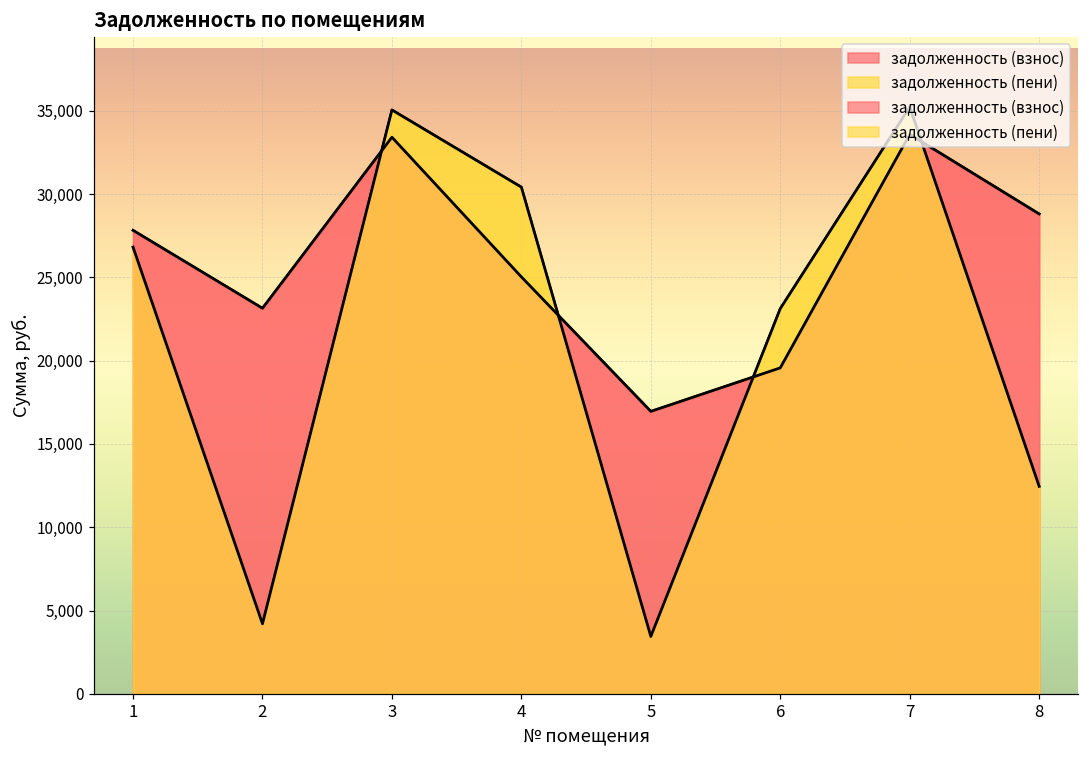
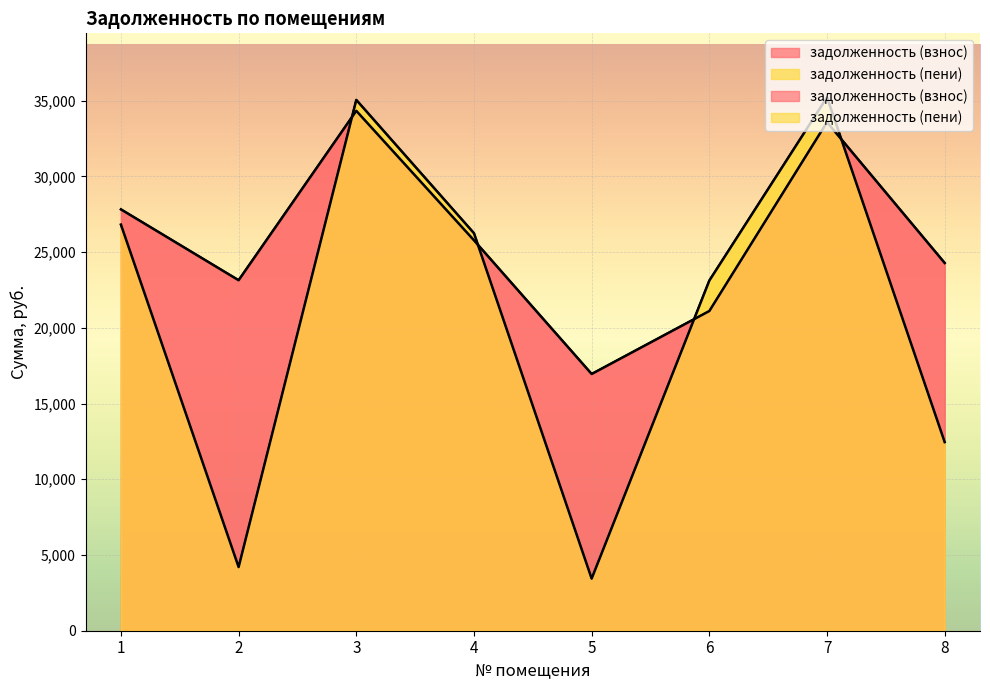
  {
    "задолженность (взнос)": {
      "1": "27,800",
      "2": "23,100",
-     "3": "33,400",
-     "4": "25,000",
+     "3": "34,300",
+     "4": "25,800",
      "5": "17,000",
-     "6": "19,600",
-     "8": "28,800"
+     "6": "21,100",
+     "8": "24,300"
    },
    "задолженность (пени)": {
      "1": "26,800",
      "2": "4,200",
      "3": "35,000",
-     "4": "30,400",
+     "4": "26,200",
      "5": "3,400",
      "6": "23,100",
      "8": "12,500"
    }
  }
